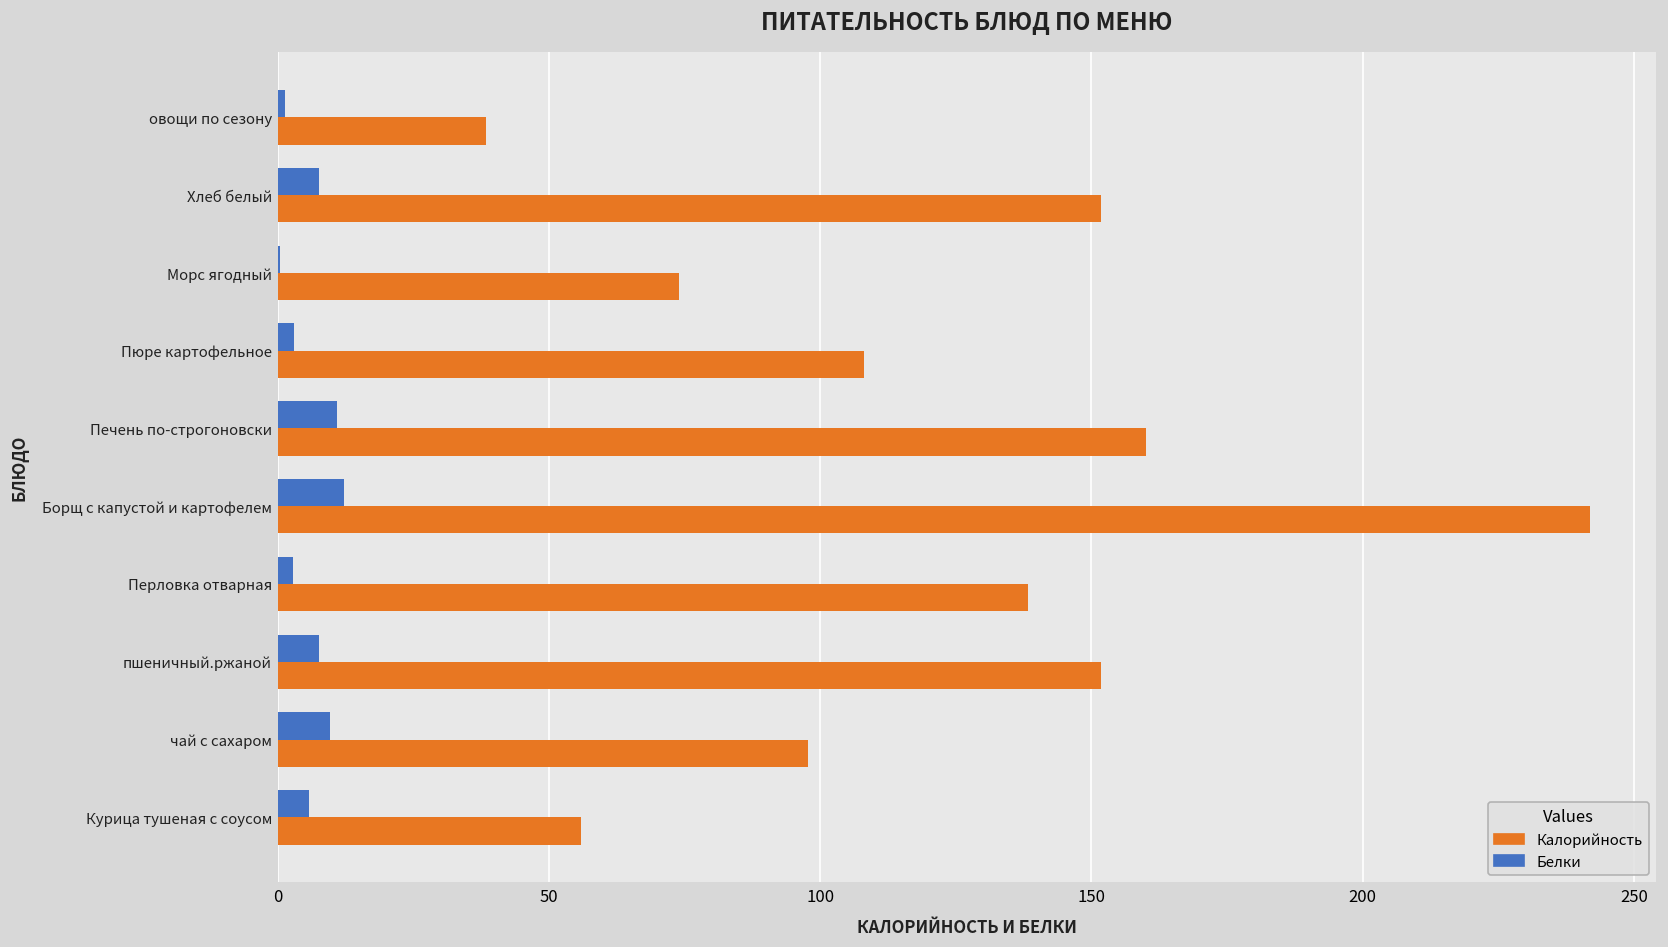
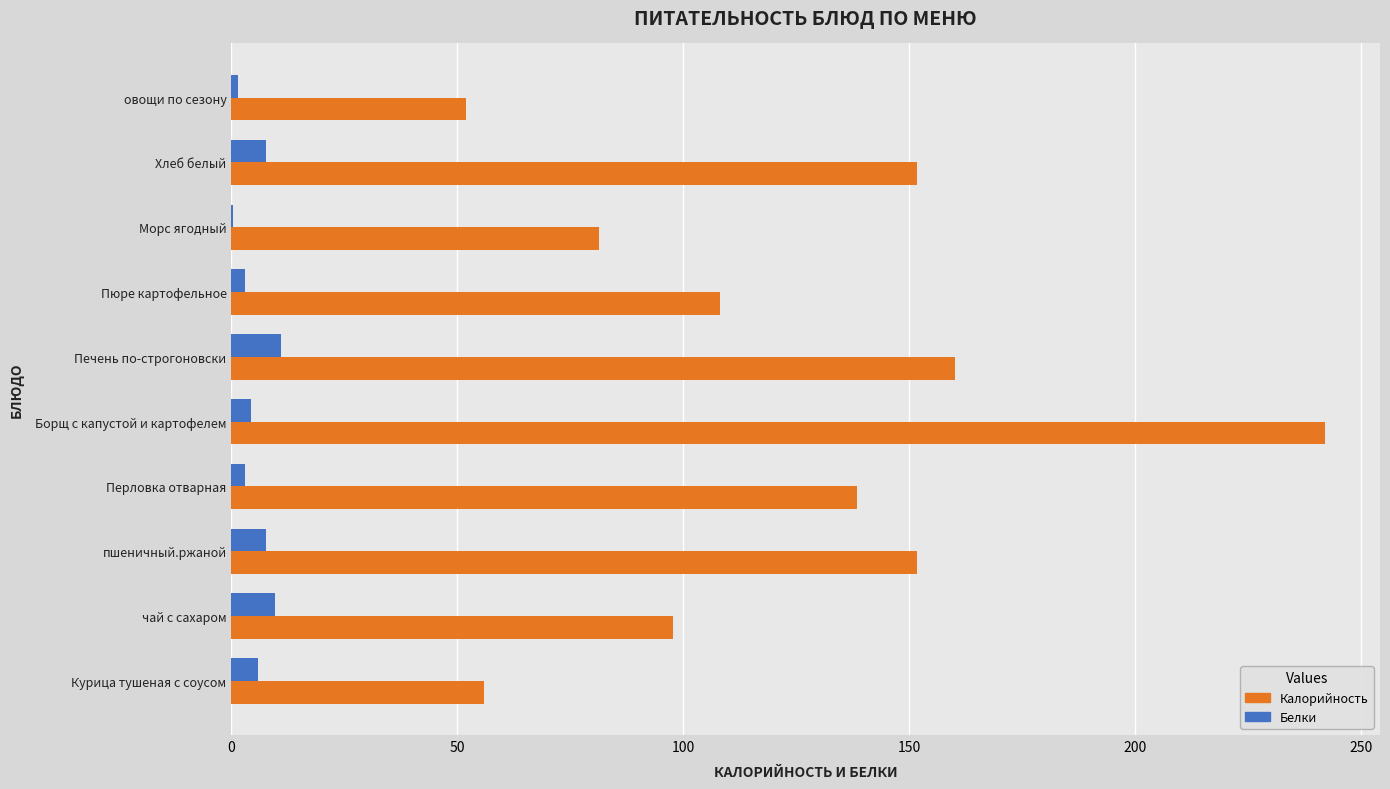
  {
    "Калорийность": {
-     "овощи по сезону": 38,
+     "овощи по сезону": 52,
      "Хлеб белый": 152,
-     "Морс ягодный": 74,
+     "Морс ягодный": 81,
      "Пюре картофельное": 108,
      "Печень по-строгоновски": 160,
      "Борщ с капустой и картофелем": 242,
      "Перловка отварная": 138,
      "пшеничный.ржаной": 152,
      "чай с сахаром": 98,
      "Курица тушеная с соусом": 56
    },
    "Белки": {
      "овощи по сезону": 1,
      "Хлеб белый": 8,
      "Пюре картофельное": 3,
      "Печень по-строгоновски": 11,
-     "Борщ с капустой и картофелем": 12,
+     "Борщ с капустой и картофелем": 4,
      "Перловка отварная": 3,
      "пшеничный.ржаной": 8,
      "чай с сахаром": 10,
      "Курица тушеная с соусом": 6
    }
  }
